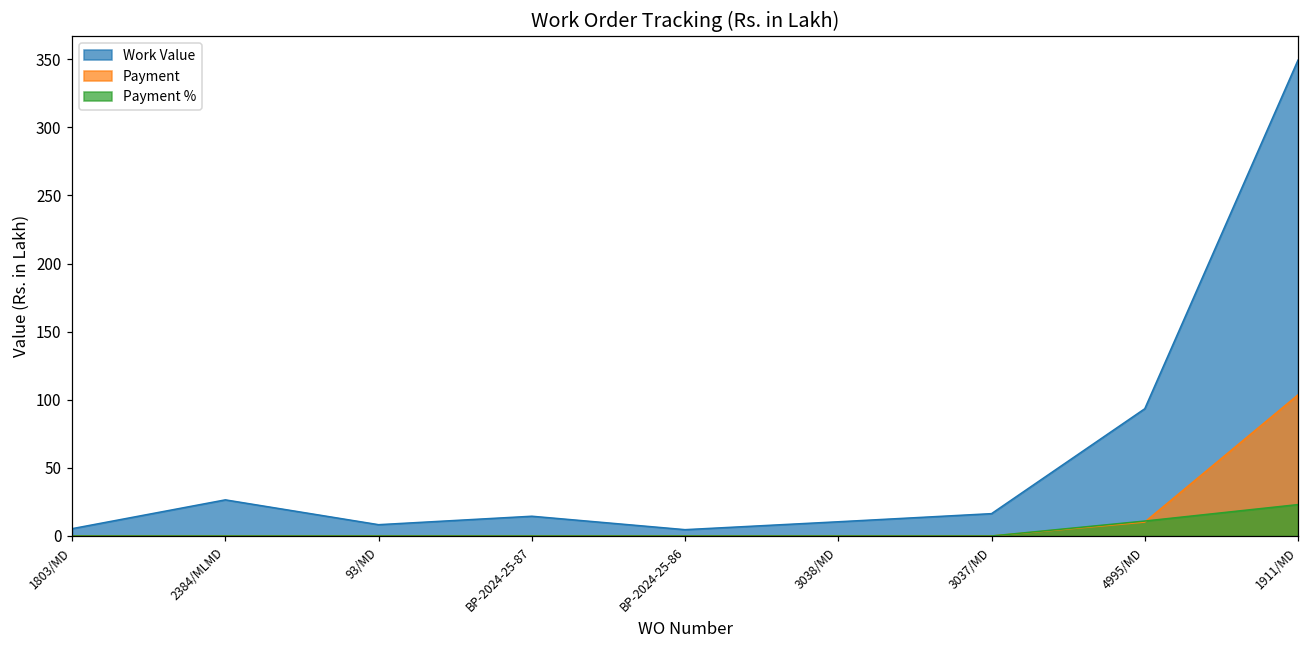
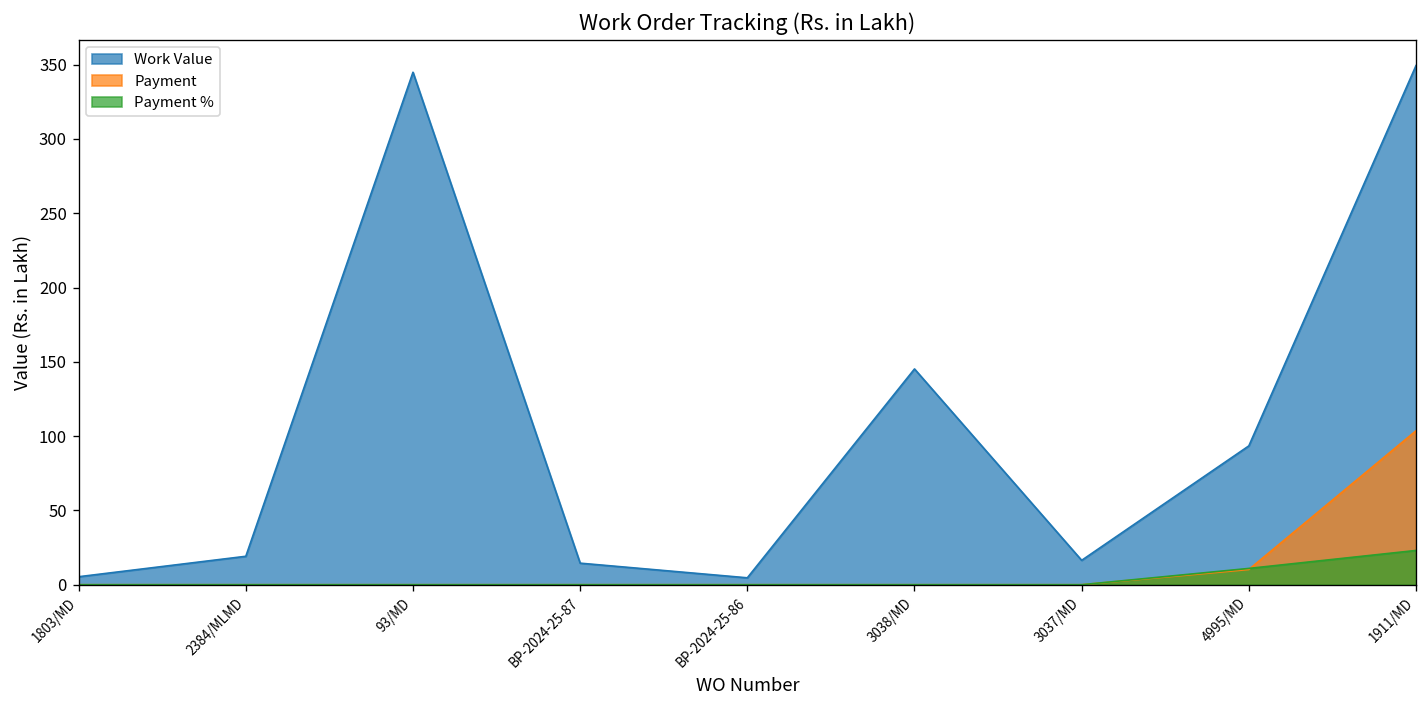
  {
    "Work Value": {
      "1803/MD": 5,
-     "2384/MLMD": 27,
-     "93/MD": 8,
+     "2384/MLMD": 19,
+     "93/MD": 345,
      "BP-2024-25-87": 15,
      "BP-2024-25-86": 5,
-     "3038/MD": 10,
+     "3038/MD": 145,
      "3037/MD": 16,
      "4995/MD": 93,
      "1911/MD": 349
    },
    "Payment": {
      "1911/MD": 104
    },
    "Payment %": {
      "1911/MD": 23
    }
  }
